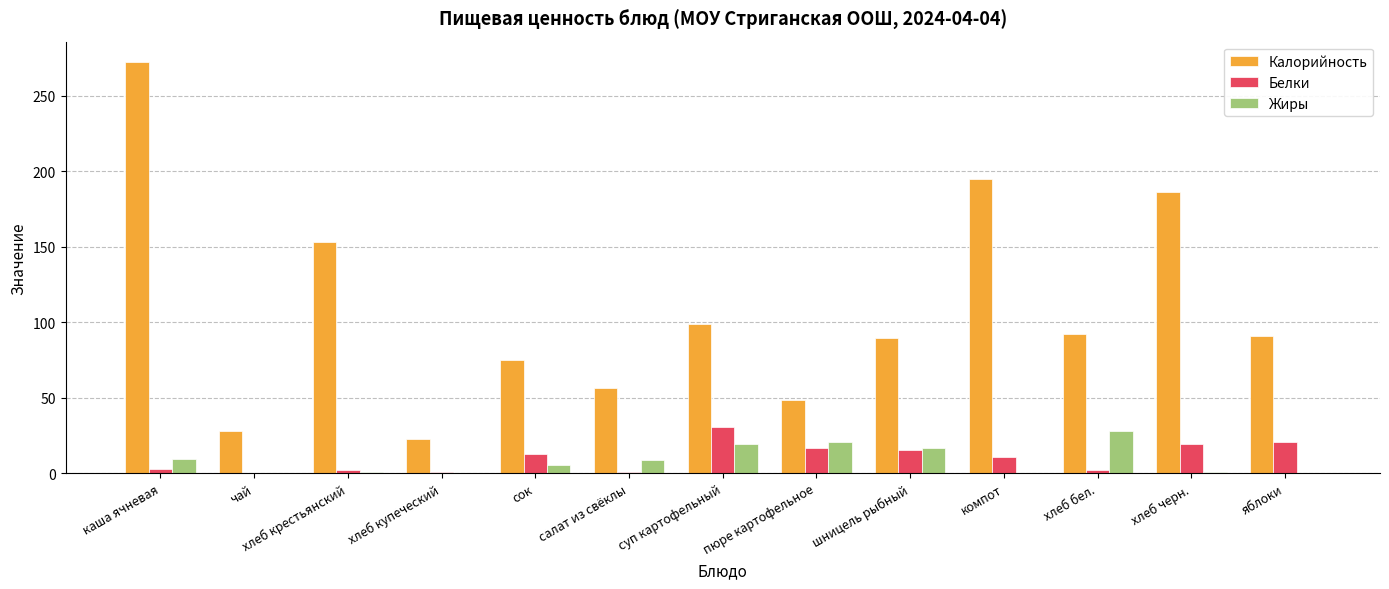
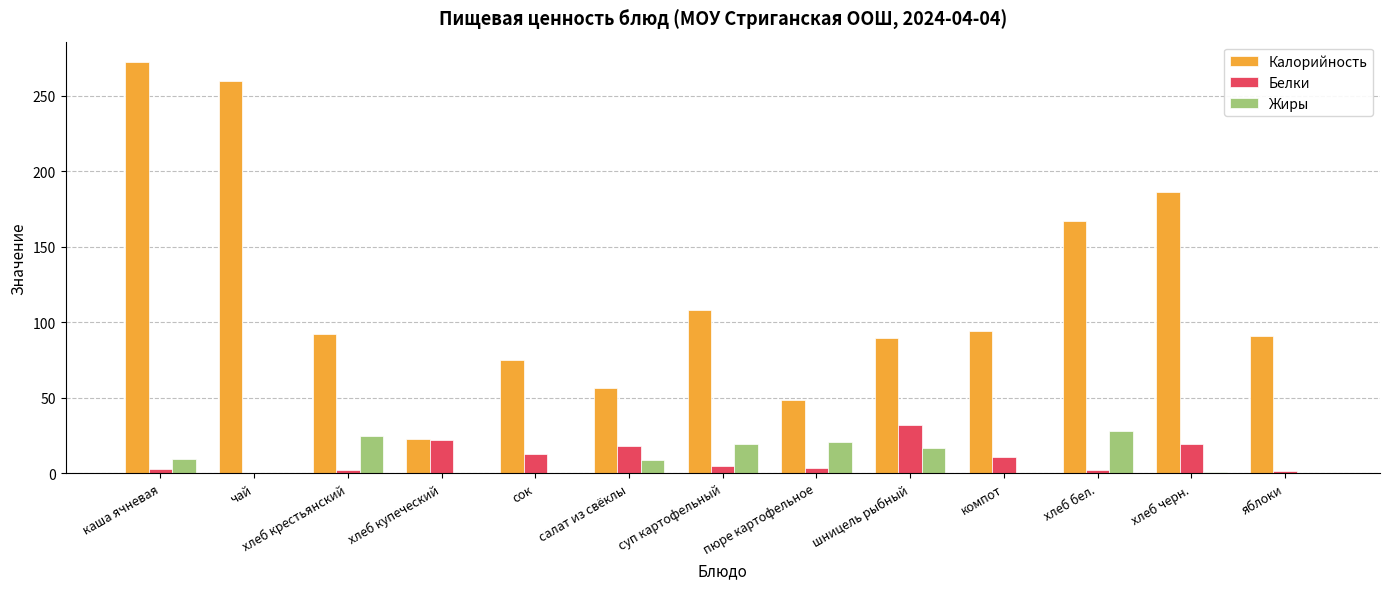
  {
    "Калорийность": {
      "каша ячневая": 272,
-     "чай": 28,
-     "хлеб крестьянский": 153,
+     "чай": 260,
+     "хлеб крестьянский": 92,
      "хлеб купеческий": 22,
      "сок": 75,
      "салат из свёклы": 56,
-     "суп картофельный": 99,
+     "суп картофельный": 108,
      "пюре картофельное": 49,
      "шницель рыбный": 90,
-     "компот": 194,
-     "хлеб бел.": 92,
+     "компот": 94,
+     "хлеб бел.": 167,
      "хлеб черн.": 186,
      "яблоки": 91
    },
    "Белки": {
      "каша ячневая": 3,
      "хлеб крестьянский": 2,
-     "хлеб купеческий": 1,
+     "хлеб купеческий": 22,
      "сок": 12,
-     "салат из свёклы": 1,
-     "суп картофельный": 30,
-     "пюре картофельное": 17,
-     "шницель рыбный": 15,
+     "салат из свёклы": 18,
+     "суп картофельный": 4,
+     "пюре картофельное": 4,
+     "шницель рыбный": 32,
      "компот": 10,
      "хлеб бел.": 2,
      "хлеб черн.": 19,
-     "яблоки": 21
+     "яблоки": 2
    },
    "Жиры": {
      "каша ячневая": 9,
      "чай": 0,
-     "хлеб крестьянский": 0,
+     "хлеб крестьянский": 25,
      "хлеб купеческий": 0,
-     "сок": 6,
+     "сок": 0,
      "салат из свёклы": 9,
      "суп картофельный": 19,
      "пюре картофельное": 20,
      "шницель рыбный": 17,
      "компот": 0,
      "хлеб бел.": 28
    }
  }
